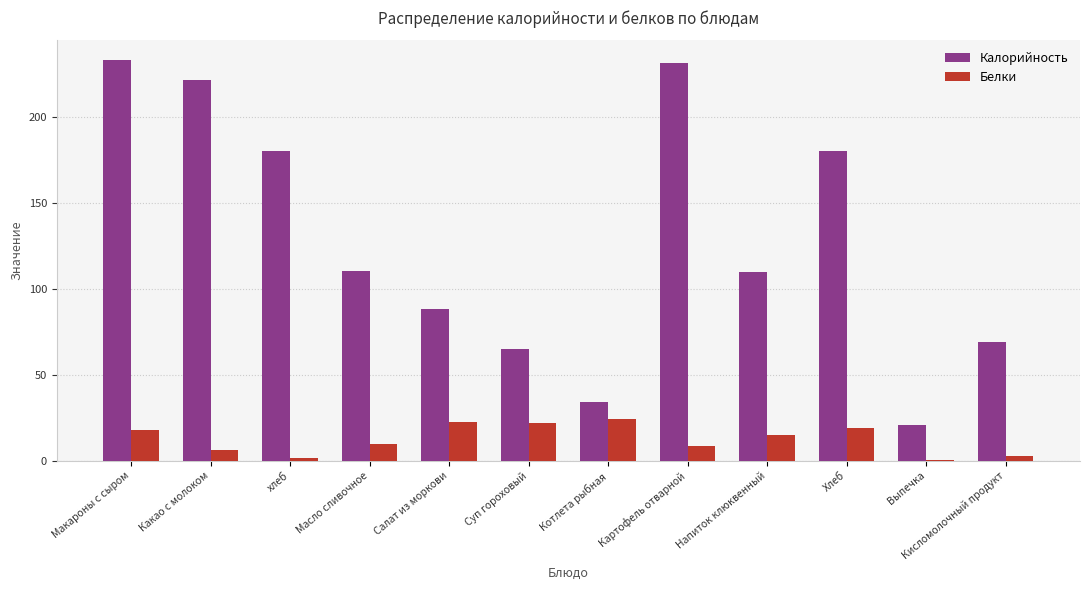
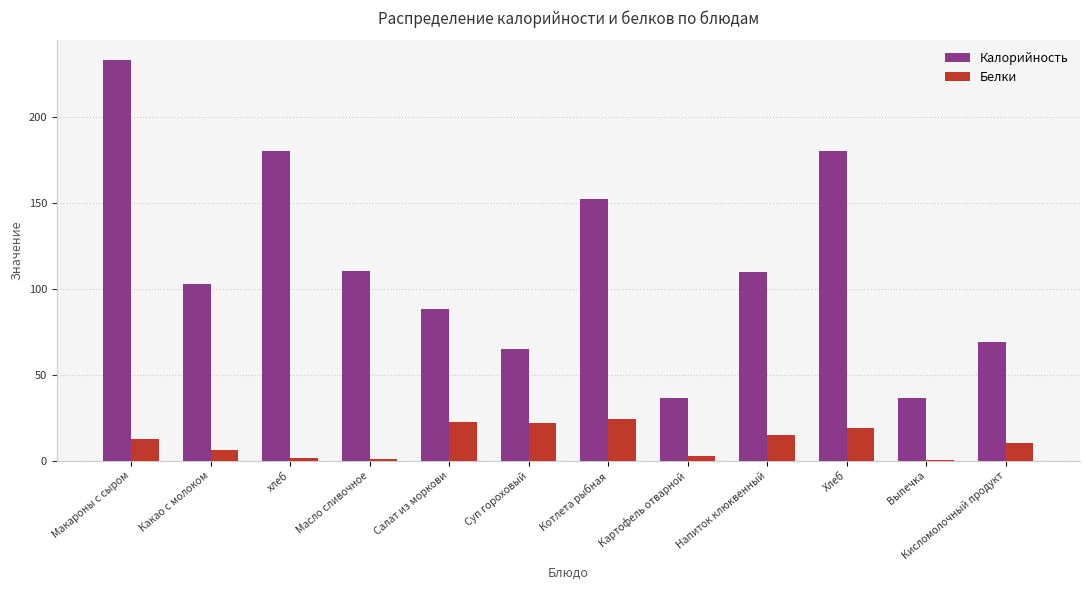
  {
    "Калорийность": {
      "Макароны с сыром": 233,
-     "Какао с молоком": 221,
+     "Какао с молоком": 103,
      "хлеб": 180,
      "Масло сливочное": 110,
      "Салат из моркови": 88,
      "Суп гороховый": 65,
-     "Котлета рыбная": 34,
-     "Картофель отварной": 231,
+     "Котлета рыбная": 152,
+     "Картофель отварной": 37,
      "Напиток клюквенный": 110,
      "Хлеб": 180,
-     "Выпечка": 21,
+     "Выпечка": 37,
      "Кисломолочный продукт": 69
    },
    "Белки": {
-     "Макароны с сыром": 18,
+     "Макароны с сыром": 12,
      "Какао с молоком": 6,
      "хлеб": 2,
-     "Масло сливочное": 10,
+     "Масло сливочное": 1,
      "Салат из моркови": 23,
      "Суп гороховый": 22,
      "Котлета рыбная": 24,
-     "Картофель отварной": 9,
+     "Картофель отварной": 3,
      "Напиток клюквенный": 15,
      "Хлеб": 19,
-     "Кисломолочный продукт": 3
+     "Кисломолочный продукт": 11
    }
  }
